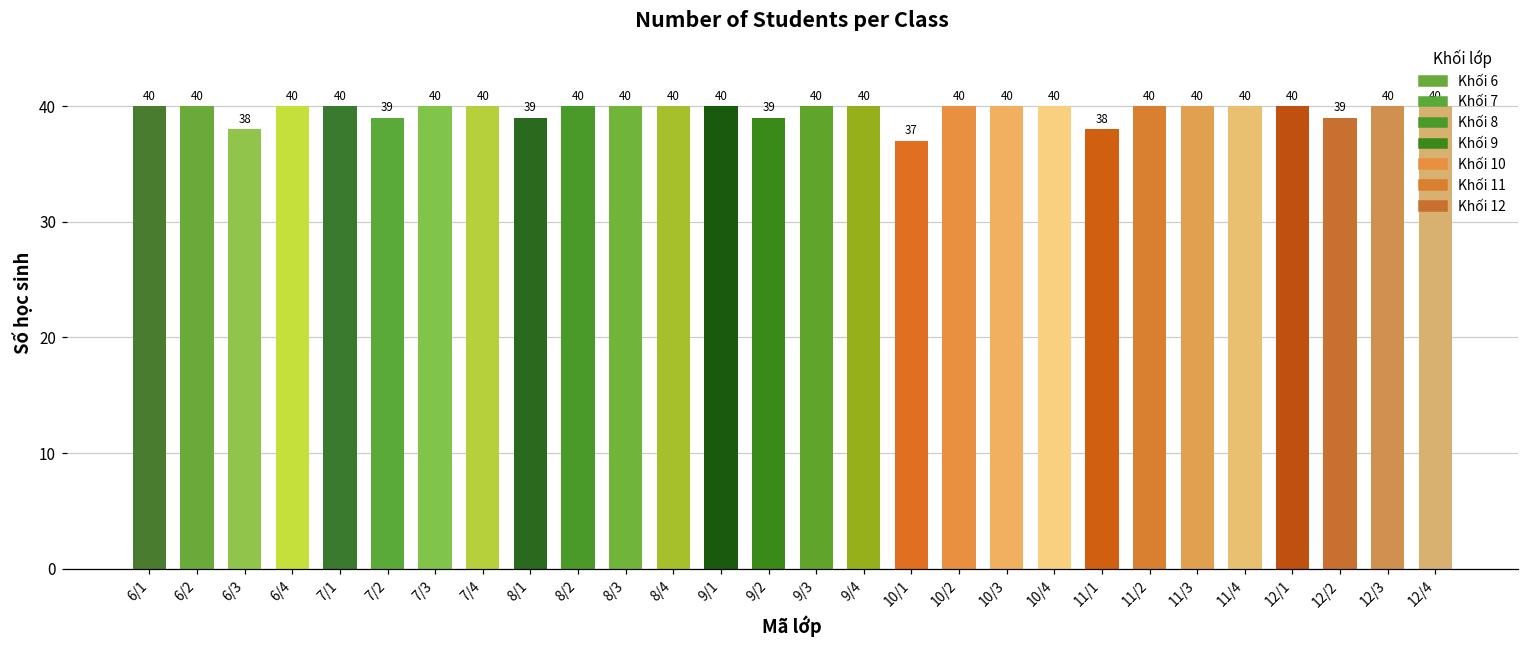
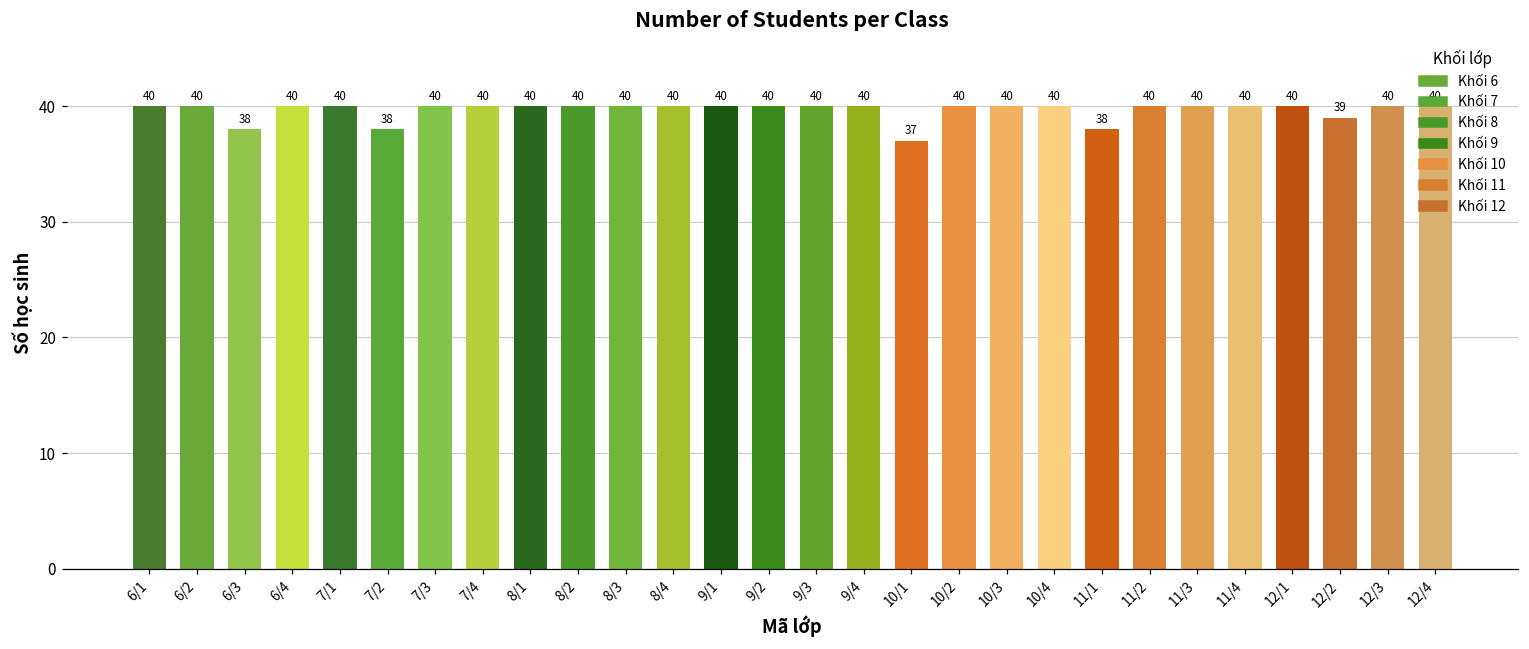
  {
    "6/1": 40,
    "6/2": 40,
    "6/3": 38,
    "6/4": 40,
    "7/1": 40,
-   "7/2": 39,
+   "7/2": 38,
    "7/3": 40,
    "7/4": 40,
-   "8/1": 39,
+   "8/1": 40,
    "8/2": 40,
    "8/3": 40,
    "8/4": 40,
    "9/1": 40,
-   "9/2": 39,
+   "9/2": 40,
    "9/3": 40,
    "9/4": 40,
    "10/1": 37,
    "10/2": 40,
    "10/3": 40,
    "10/4": 40,
    "11/1": 38,
    "11/2": 40,
    "11/3": 40,
    "11/4": 40,
    "12/1": 40,
    "12/2": 39,
    "12/3": 40,
    "12/4": 40
  }
